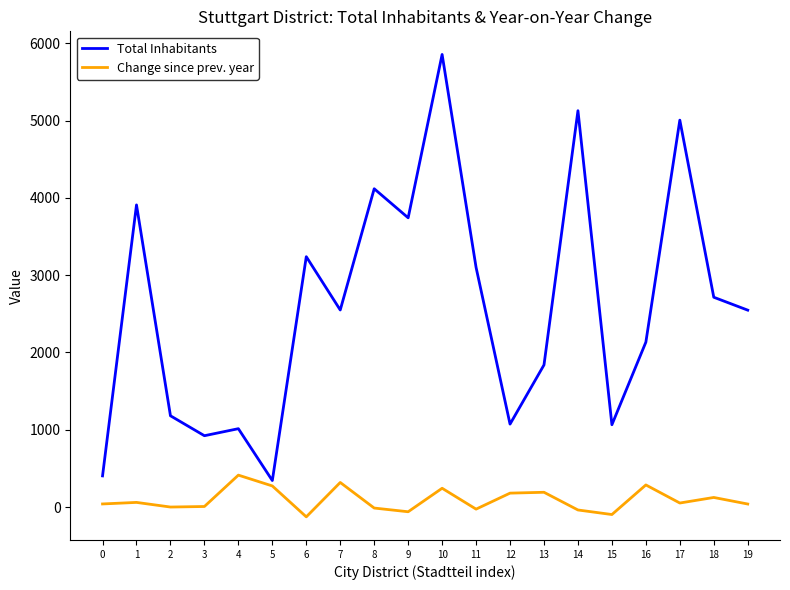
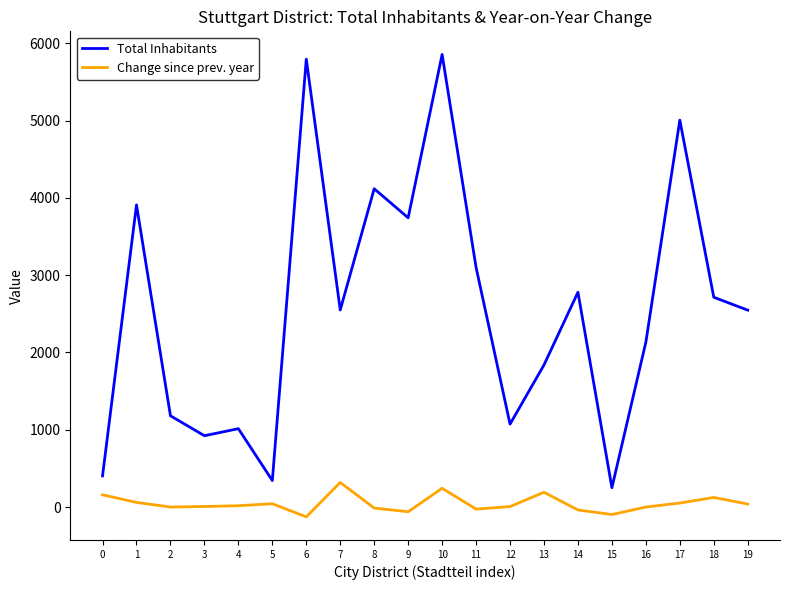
  {
    "Total Inhabitants": {
      "0": 400,
      "1": 3900,
      "2": 1200,
      "3": 900,
      "4": 1000,
      "5": 300,
-     "6": 3200,
+     "6": 5800,
      "7": 2600,
      "8": 4100,
      "9": 3700,
      "10": 5900,
      "11": 3100,
      "12": 1100,
      "13": 1800,
-     "14": 5100,
-     "15": 1100,
+     "14": 2800,
+     "15": 300,
      "16": 2100,
      "17": 5000,
      "18": 2700,
      "19": 2500
    },
    "Change since prev. year": {
-     "0": 0,
+     "0": 200,
      "1": 100,
      "2": 0,
      "3": 0,
-     "4": 400,
-     "5": 300,
+     "4": 0,
+     "5": 0,
      "6": -100,
      "7": 300,
      "8": 0,
      "9": -100,
      "10": 200,
      "11": 0,
-     "12": 200,
+     "12": 0,
      "13": 200,
      "14": 0,
      "15": -100,
-     "16": 300,
+     "16": 0,
      "17": 100,
      "18": 100,
      "19": 0
    }
  }
